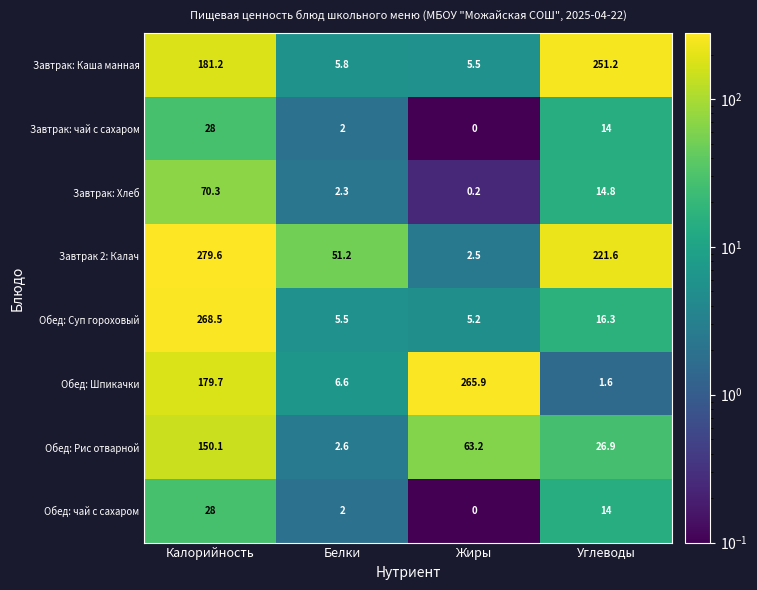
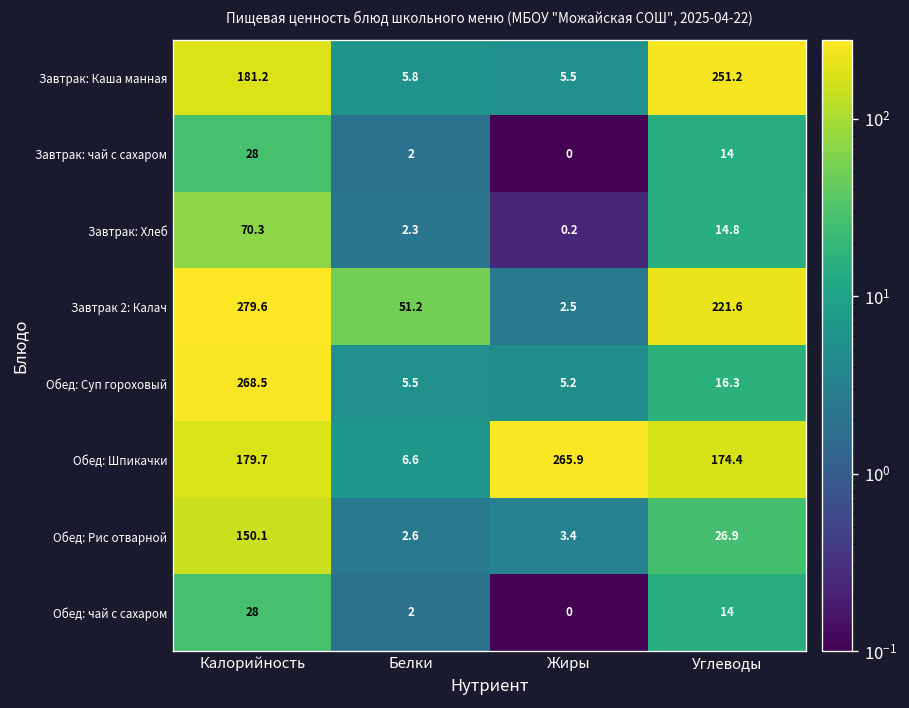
  {
    "Завтрак: Каша манная": {
      "Калорийность": 181.2,
      "Белки": 5.8,
      "Жиры": 5.5,
      "Углеводы": 251.2
    },
    "Завтрак: чай с сахаром": {
      "Калорийность": 28,
      "Белки": 2,
      "Жиры": 0,
      "Углеводы": 14
    },
    "Завтрак: Хлеб": {
      "Калорийность": 70.3,
      "Белки": 2.3,
      "Жиры": 0.2,
      "Углеводы": 14.8
    },
    "Завтрак 2: Калач": {
      "Калорийность": 279.6,
      "Белки": 51.2,
      "Жиры": 2.5,
      "Углеводы": 221.6
    },
    "Обед: Суп гороховый": {
      "Калорийность": 268.5,
      "Белки": 5.5,
      "Жиры": 5.2,
      "Углеводы": 16.3
    },
    "Обед: Шпикачки": {
      "Калорийность": 179.7,
      "Белки": 6.6,
      "Жиры": 265.9,
-     "Углеводы": 1.6
+     "Углеводы": 174.4
    },
    "Обед: Рис отварной": {
      "Калорийность": 150.1,
      "Белки": 2.6,
-     "Жиры": 63.2,
+     "Жиры": 3.4,
      "Углеводы": 26.9
    },
    "Обед: чай с сахаром": {
      "Калорийность": 28,
      "Белки": 2,
      "Жиры": 0,
      "Углеводы": 14
    }
  }
